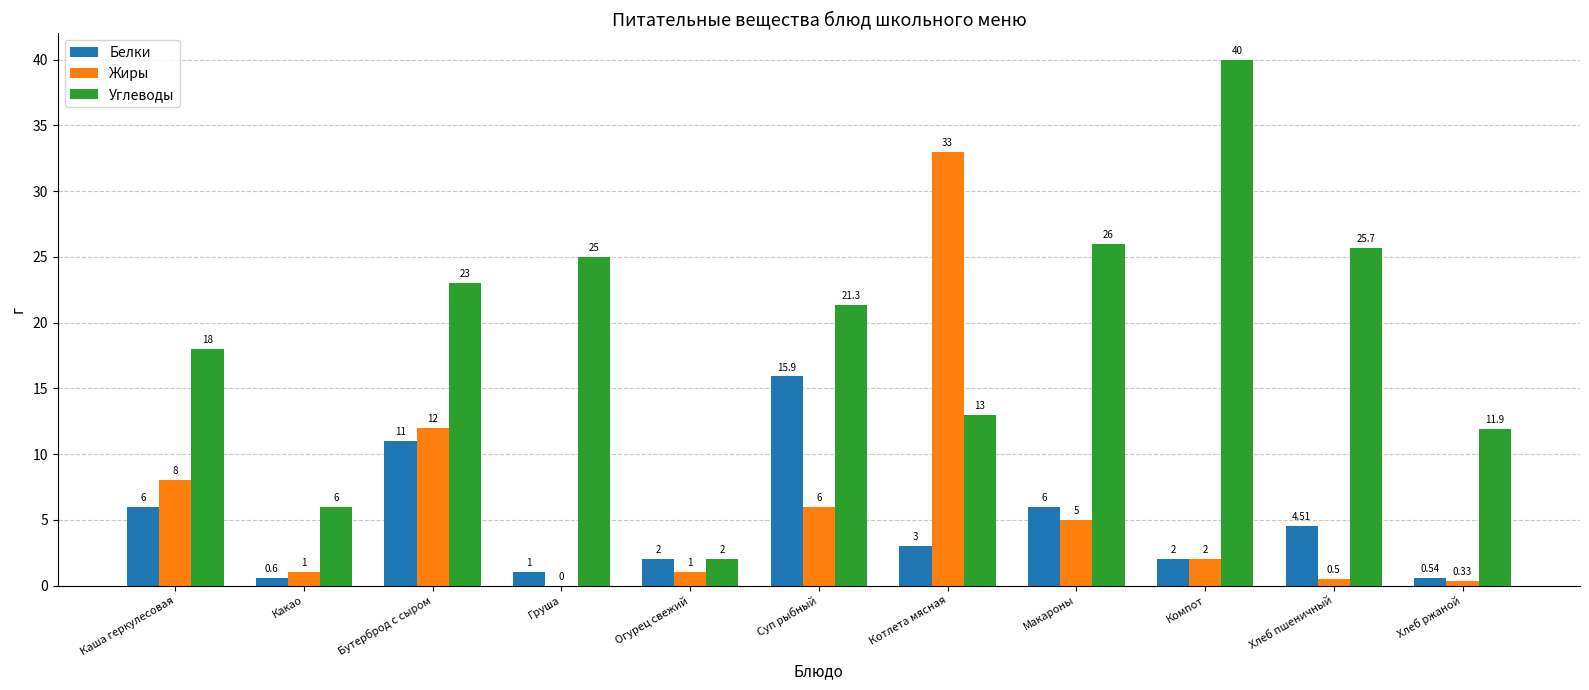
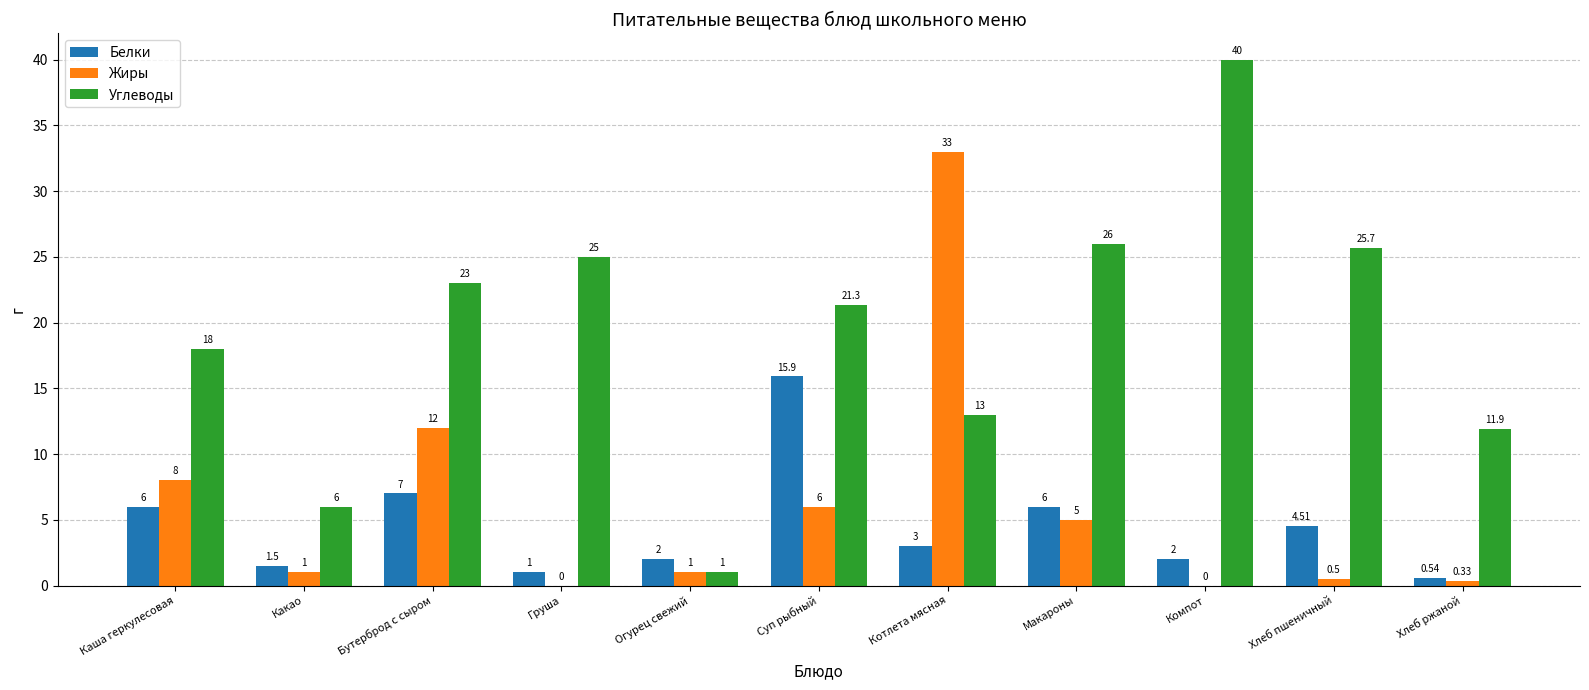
  {
    "Белки": {
      "Каша геркулесовая": 6,
-     "Какао": 0.6,
-     "Бутерброд с сыром": 11,
+     "Какао": 1.5,
+     "Бутерброд с сыром": 7,
      "Груша": 1,
      "Огурец свежий": 2,
      "Суп рыбный": 15.9,
      "Котлета мясная": 3,
      "Макароны": 6,
      "Компот": 2,
      "Хлеб пшеничный": 4.51,
      "Хлеб ржаной": 0.54
    },
    "Жиры": {
      "Каша геркулесовая": 8,
      "Какао": 1,
      "Бутерброд с сыром": 12,
      "Груша": 0,
      "Огурец свежий": 1,
      "Суп рыбный": 6,
      "Котлета мясная": 33,
      "Макароны": 5,
-     "Компот": 2,
+     "Компот": 0,
      "Хлеб пшеничный": 0.5,
      "Хлеб ржаной": 0.33
    },
    "Углеводы": {
      "Каша геркулесовая": 18,
      "Какао": 6,
      "Бутерброд с сыром": 23,
      "Груша": 25,
-     "Огурец свежий": 2,
+     "Огурец свежий": 1,
      "Суп рыбный": 21.3,
      "Котлета мясная": 13,
      "Макароны": 26,
      "Компот": 40,
      "Хлеб пшеничный": 25.7,
      "Хлеб ржаной": 11.9
    }
  }
